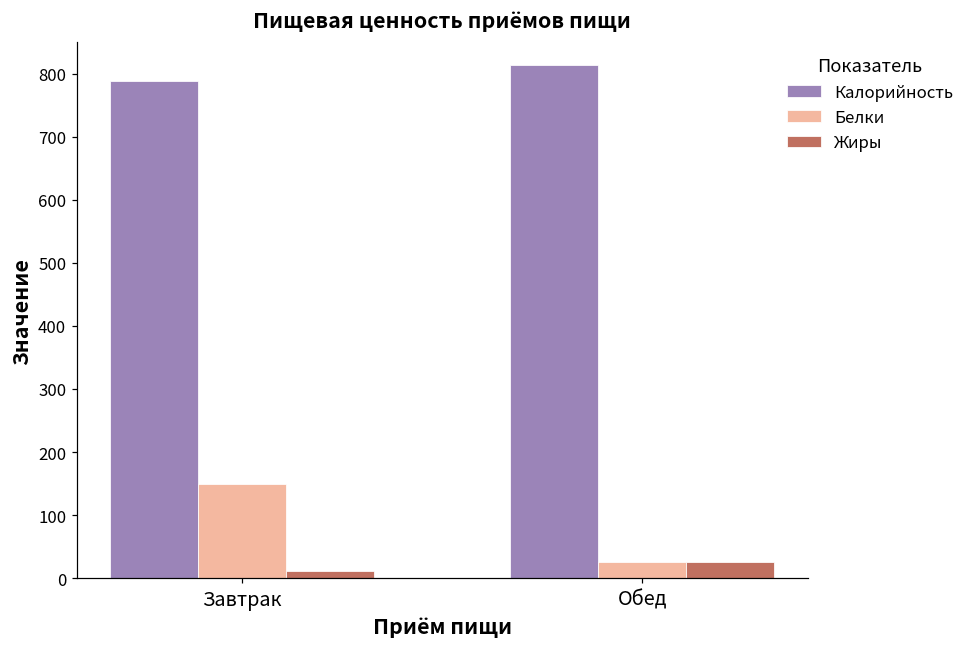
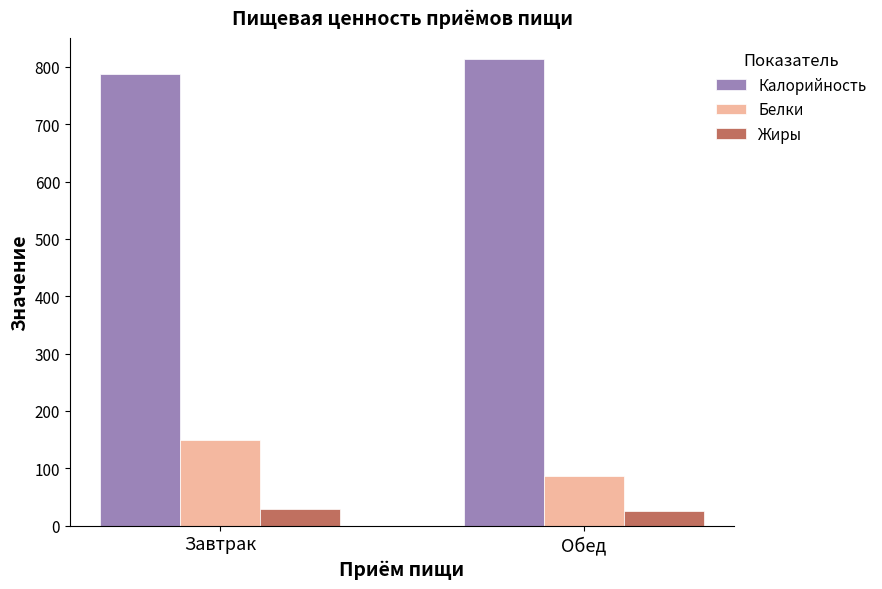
  {
    "Калорийность": {
      "Завтрак": 790,
      "Обед": 810
    },
    "Белки": {
      "Завтрак": 150,
-     "Обед": 30
+     "Обед": 90
    },
    "Жиры": {
-     "Завтрак": 10,
+     "Завтрак": 30,
      "Обед": 30
    }
  }
